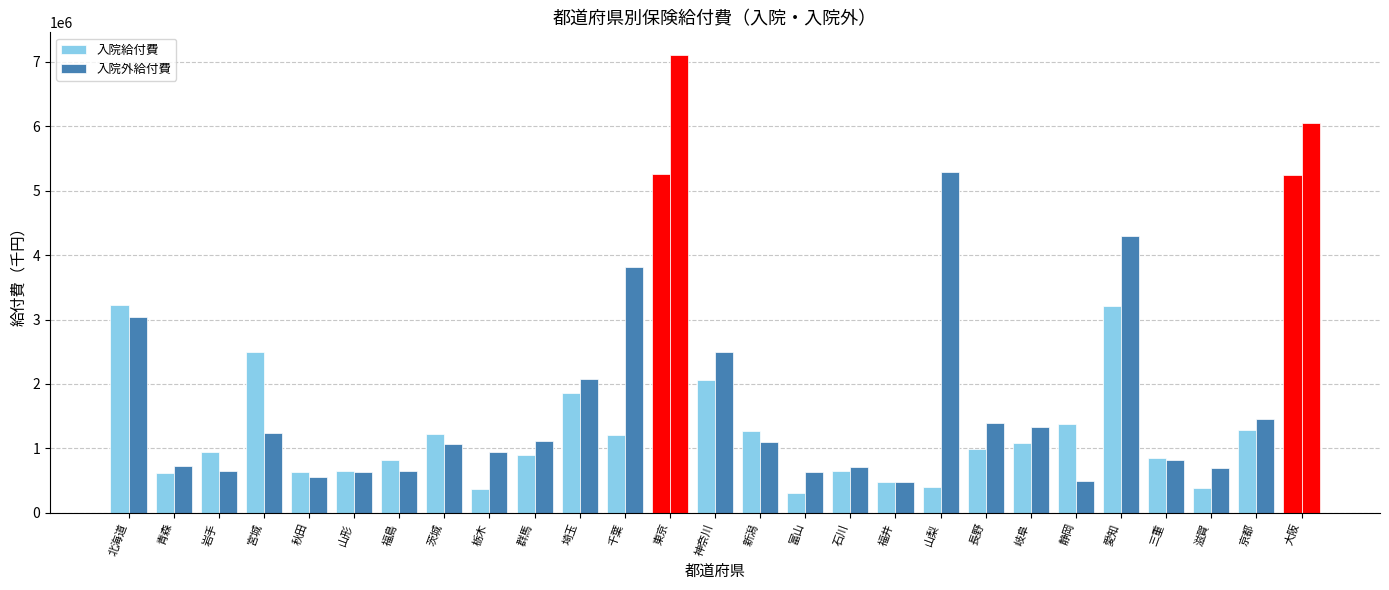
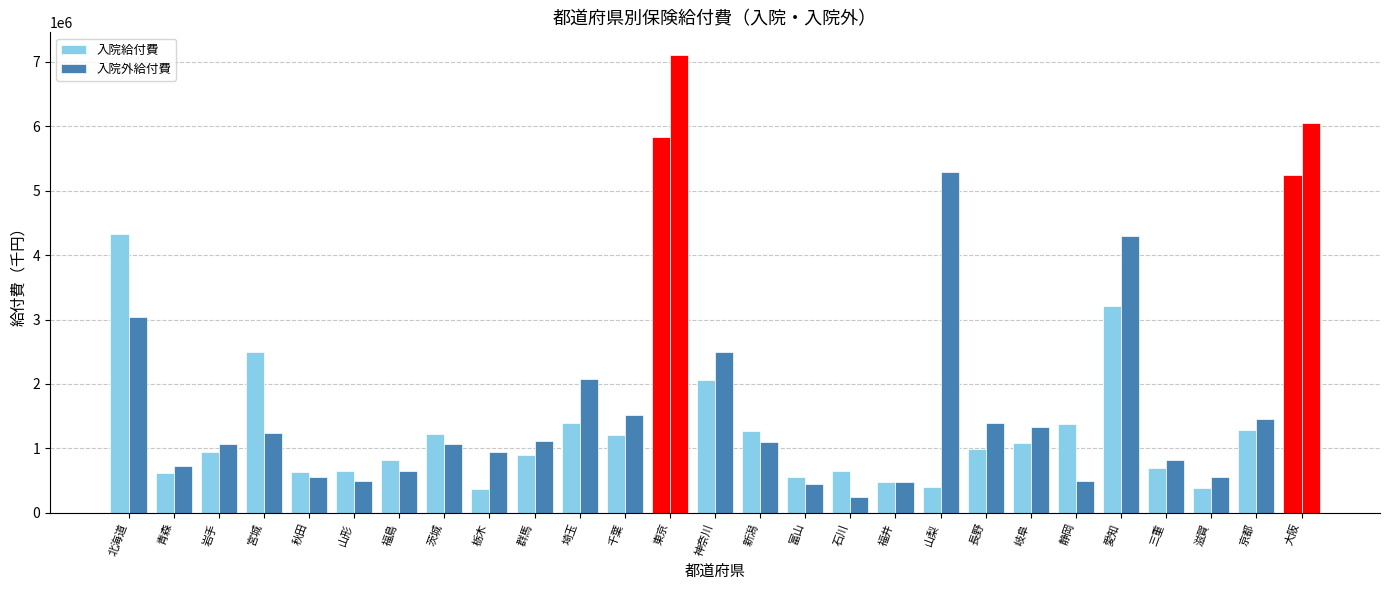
  {
    "入院給付費": {
-     "北海道": 3200000,
+     "北海道": 4300000,
      "青森": 600000,
      "岩手": 900000,
      "宮城": 2500000,
      "秋田": 600000,
      "山形": 600000,
      "福島": 800000,
      "茨城": 1200000,
      "栃木": 400000,
      "群馬": 900000,
-     "埼玉": 1900000,
+     "埼玉": 1400000,
      "千葉": 1200000,
-     "東京": 5300000,
+     "東京": 5800000,
      "神奈川": 2100000,
      "新潟": 1300000,
-     "富山": 300000,
+     "富山": 600000,
      "石川": 600000,
      "福井": 500000,
      "山梨": 400000,
      "長野": 1000000,
      "岐阜": 1100000,
      "静岡": 1400000,
      "愛知": 3200000,
-     "三重": 800000,
+     "三重": 700000,
      "滋賀": 400000,
      "京都": 1300000,
      "大阪": 5200000
    },
    "入院外給付費": {
      "北海道": 3000000,
      "青森": 700000,
-     "岩手": 600000,
+     "岩手": 1100000,
      "宮城": 1200000,
      "秋田": 600000,
-     "山形": 600000,
+     "山形": 500000,
      "福島": 700000,
      "茨城": 1100000,
      "栃木": 900000,
      "群馬": 1100000,
      "埼玉": 2100000,
-     "千葉": 3800000,
+     "千葉": 1500000,
      "東京": 7100000,
      "神奈川": 2500000,
      "新潟": 1100000,
-     "富山": 600000,
-     "石川": 700000,
+     "富山": 400000,
+     "石川": 200000,
      "福井": 500000,
      "山梨": 5300000,
      "長野": 1400000,
      "岐阜": 1300000,
      "静岡": 500000,
      "愛知": 4300000,
      "三重": 800000,
-     "滋賀": 700000,
+     "滋賀": 600000,
      "京都": 1400000,
      "大阪": 6000000
    }
  }
